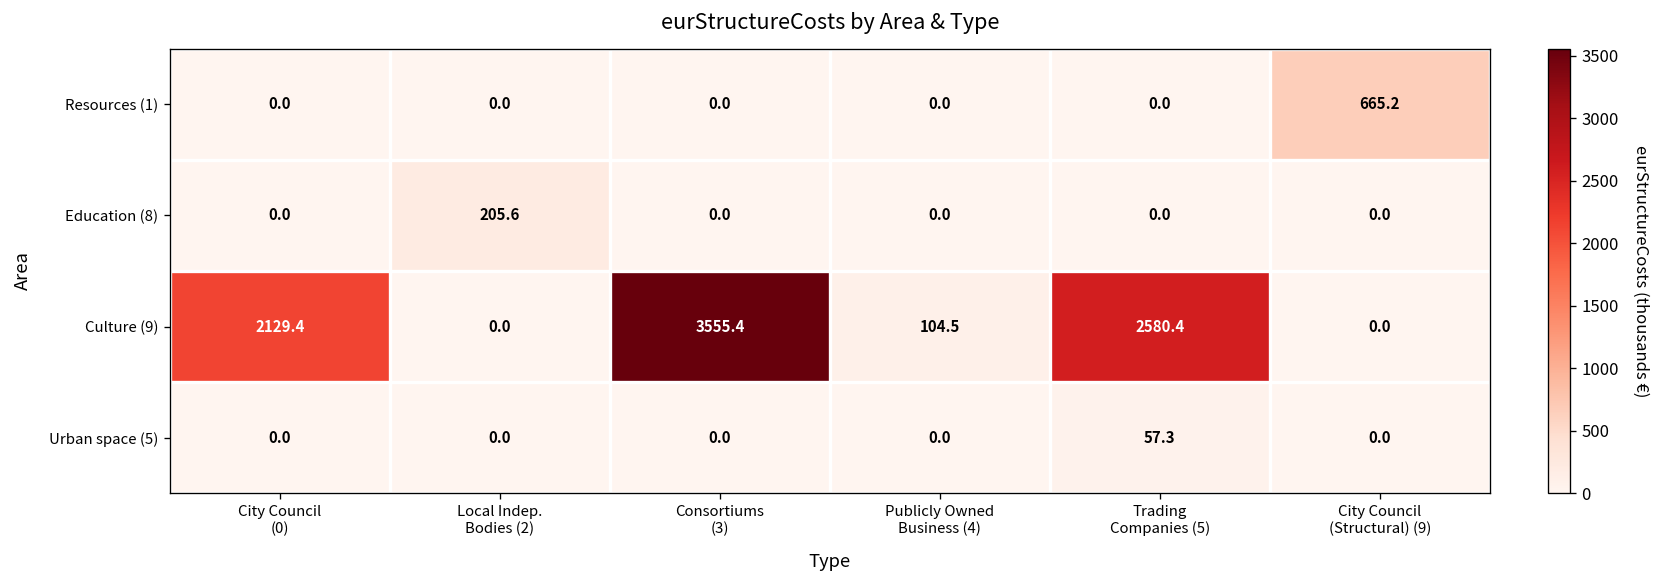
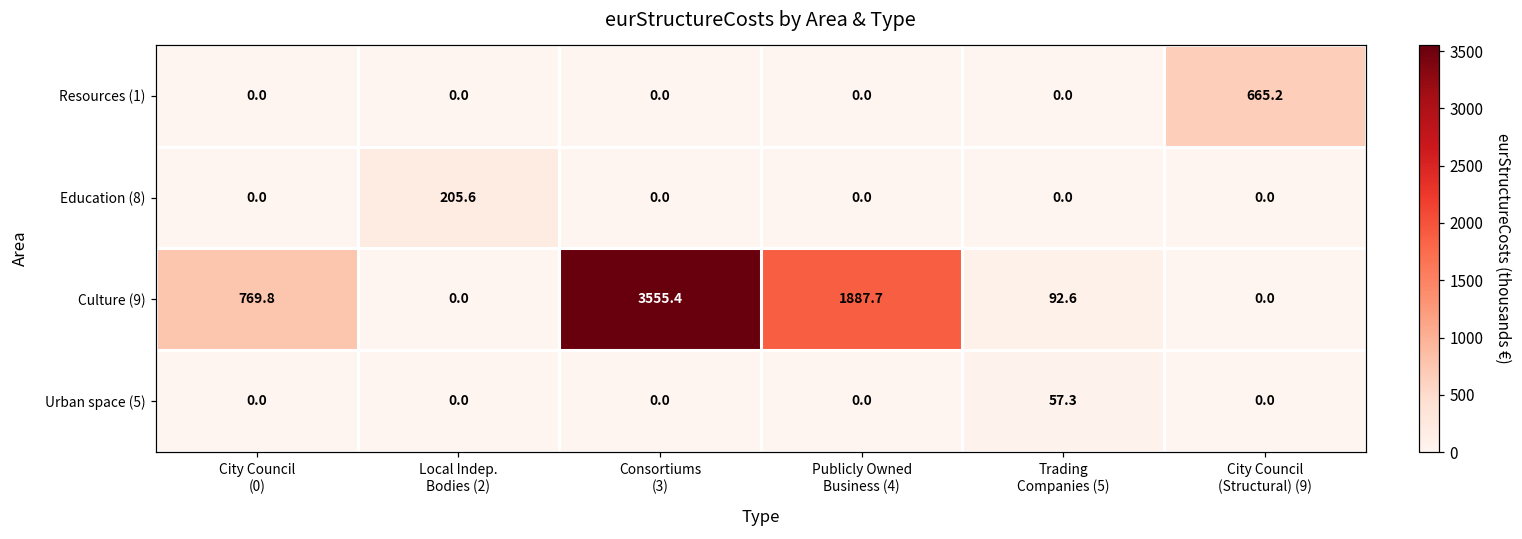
  {
    "Resources (1)": {
      "City Council (0)": 0.0,
      "Local Indep. Bodies (2)": 0.0,
      "Consortiums (3)": 0.0,
      "Publicly Owned Business (4)": 0.0,
      "Trading Companies (5)": 0.0,
      "City Council (Structural) (9)": 665.2
    },
    "Education (8)": {
      "City Council (0)": 0.0,
      "Local Indep. Bodies (2)": 205.6,
      "Consortiums (3)": 0.0,
      "Publicly Owned Business (4)": 0.0,
      "Trading Companies (5)": 0.0,
      "City Council (Structural) (9)": 0.0
    },
    "Culture (9)": {
-     "City Council (0)": 2129.4,
+     "City Council (0)": 769.8,
      "Local Indep. Bodies (2)": 0.0,
      "Consortiums (3)": 3555.4,
-     "Publicly Owned Business (4)": 104.5,
-     "Trading Companies (5)": 2580.4,
+     "Publicly Owned Business (4)": 1887.7,
+     "Trading Companies (5)": 92.6,
      "City Council (Structural) (9)": 0.0
    },
    "Urban space (5)": {
      "City Council (0)": 0.0,
      "Local Indep. Bodies (2)": 0.0,
      "Consortiums (3)": 0.0,
      "Publicly Owned Business (4)": 0.0,
      "Trading Companies (5)": 57.3,
      "City Council (Structural) (9)": 0.0
    }
  }
